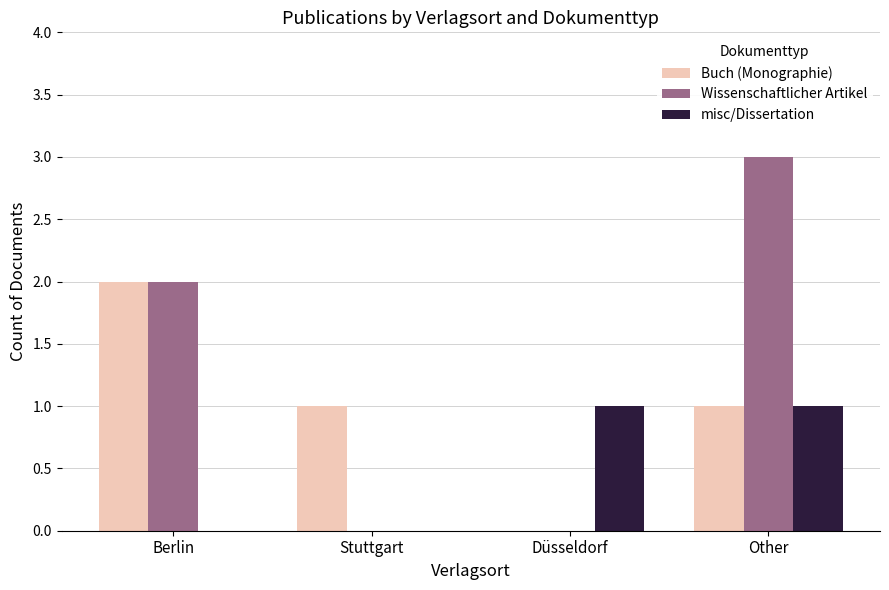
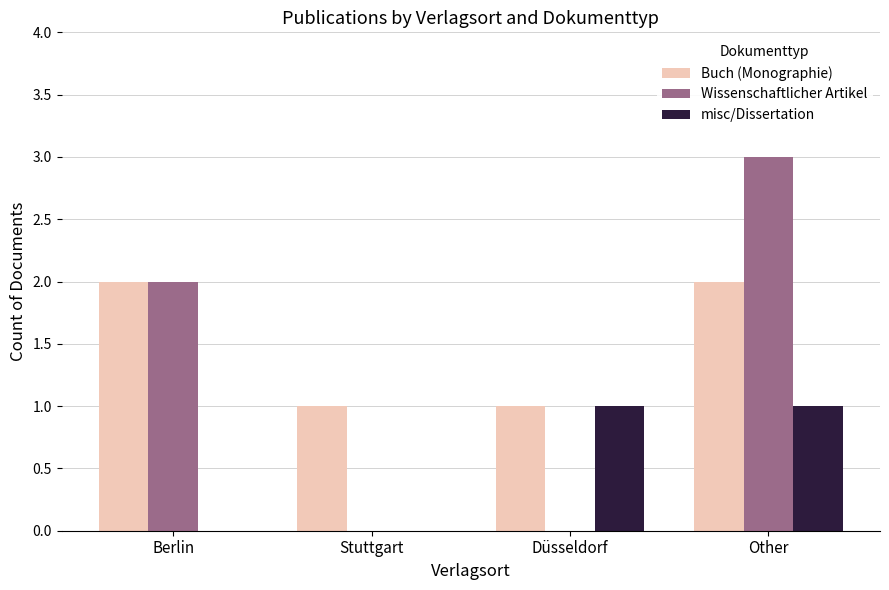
  {
    "Buch (Monographie)": {
      "Berlin": 2,
      "Stuttgart": 1,
-     "Düsseldorf": 0,
-     "Other": 1
+     "Düsseldorf": 1,
+     "Other": 2
    },
    "Wissenschaftlicher Artikel": {
      "Berlin": 2,
      "Stuttgart": 0,
      "Düsseldorf": 0,
      "Other": 3
    },
    "misc/Dissertation": {
      "Berlin": 0,
      "Stuttgart": 0,
      "Düsseldorf": 1,
      "Other": 1
    }
  }
